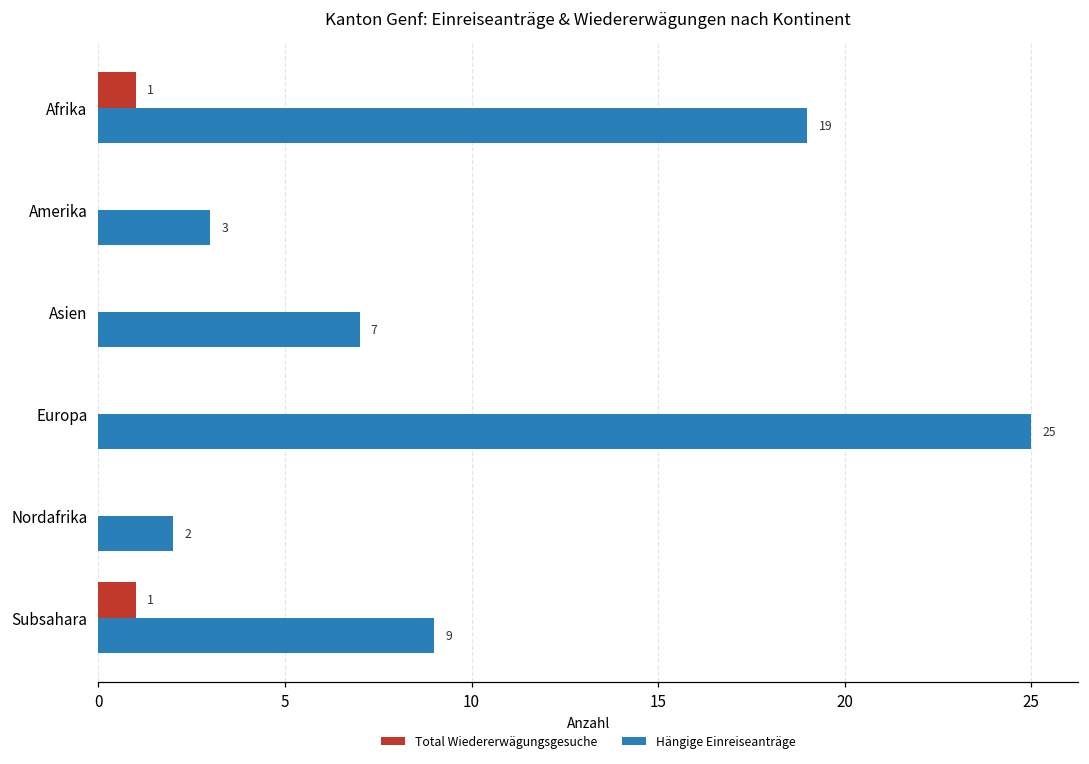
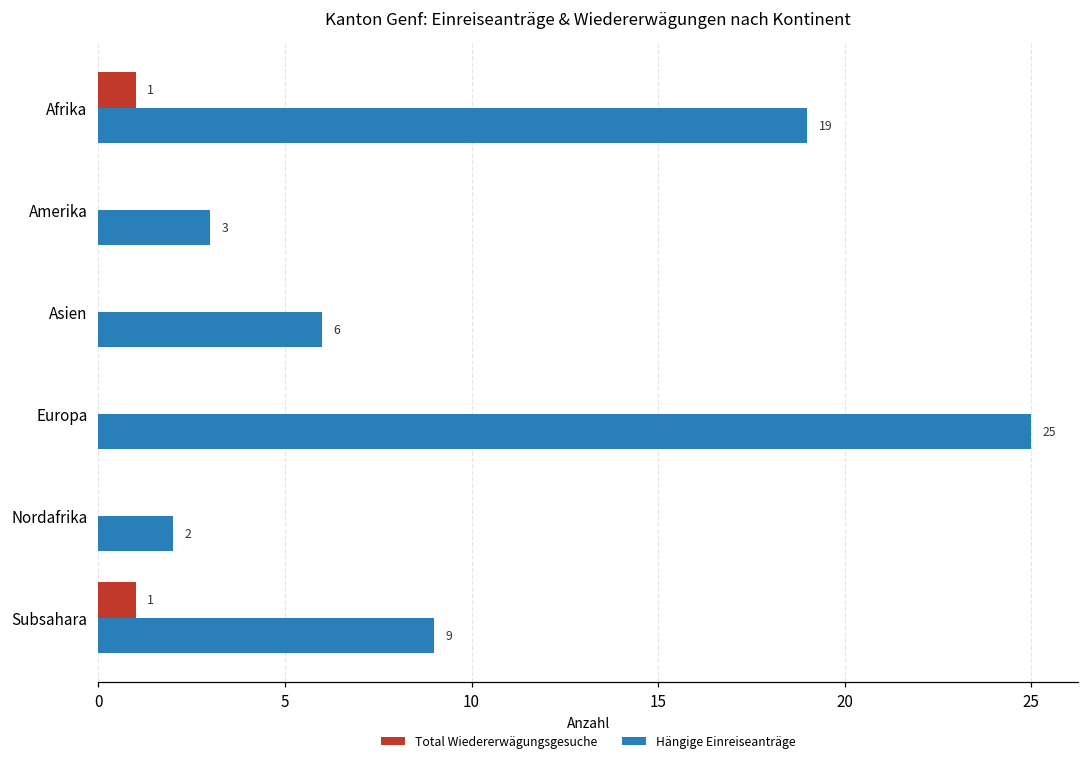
  {
    "Total Wiedererwägungsgesuche": {
      "Afrika": 1,
      "Subsahara": 1
    },
    "Hängige Einreiseanträge": {
      "Afrika": 19,
      "Amerika": 3,
-     "Asien": 7,
+     "Asien": 6,
      "Europa": 25,
      "Nordafrika": 2,
      "Subsahara": 9
    }
  }
